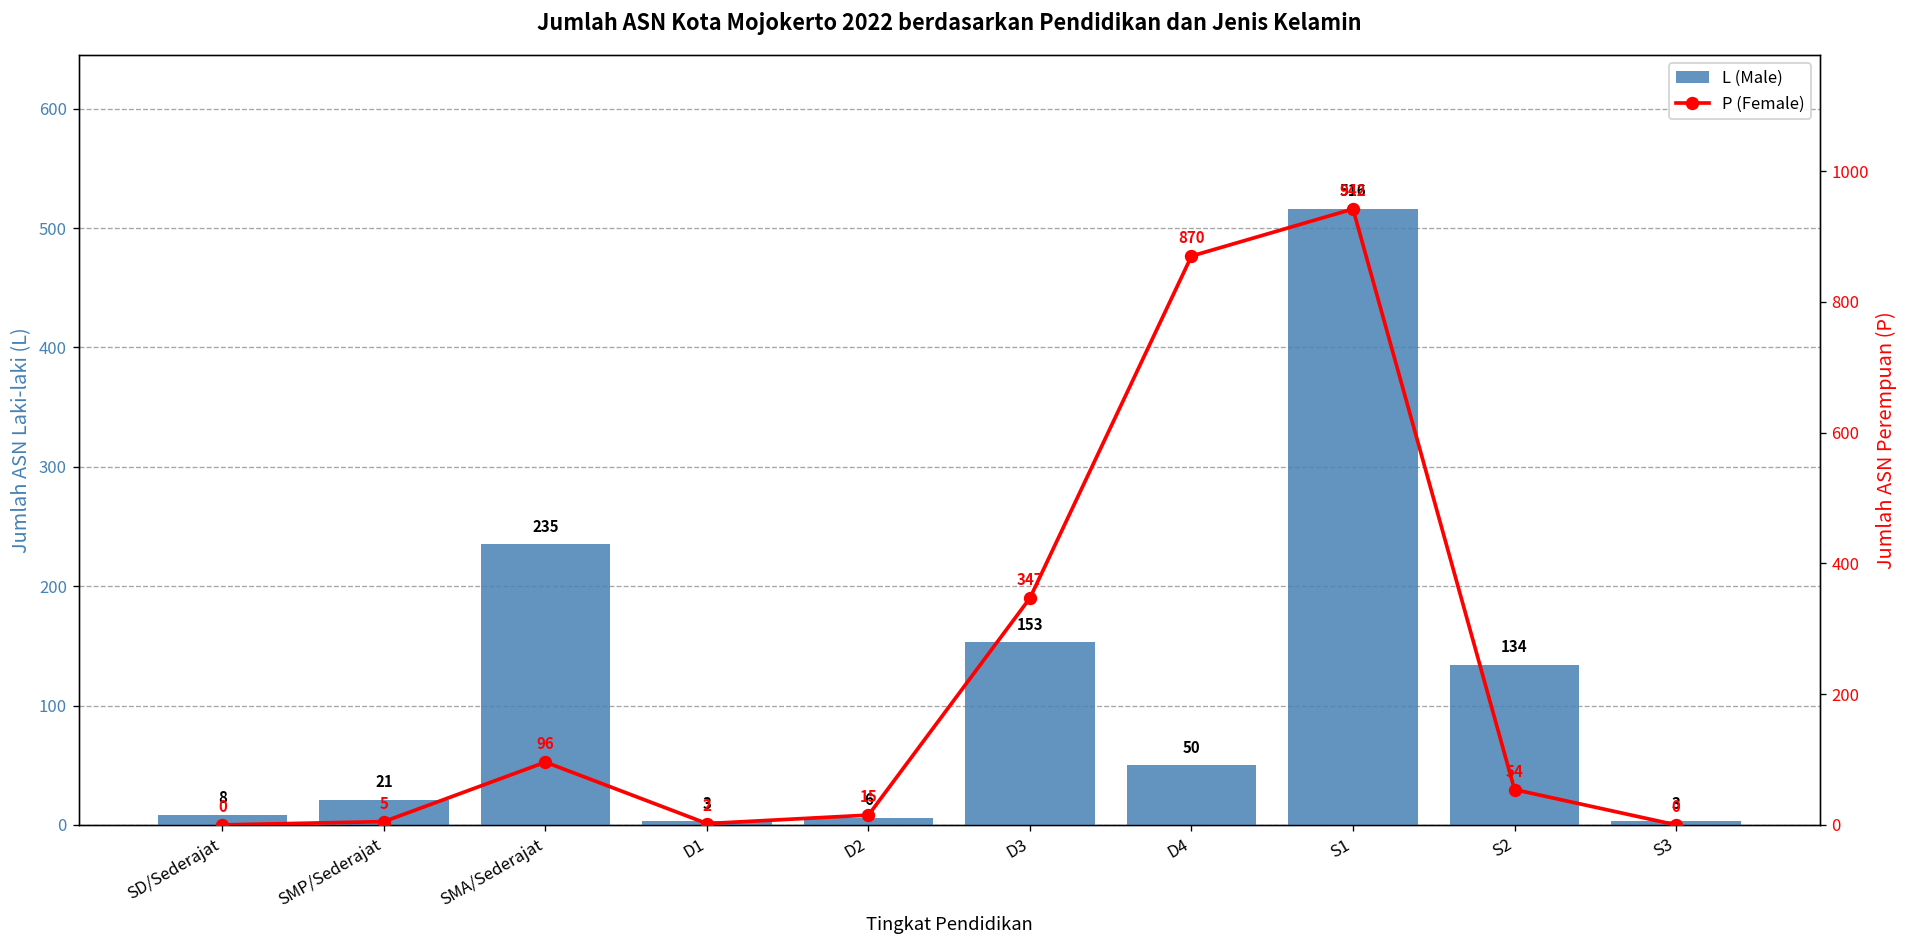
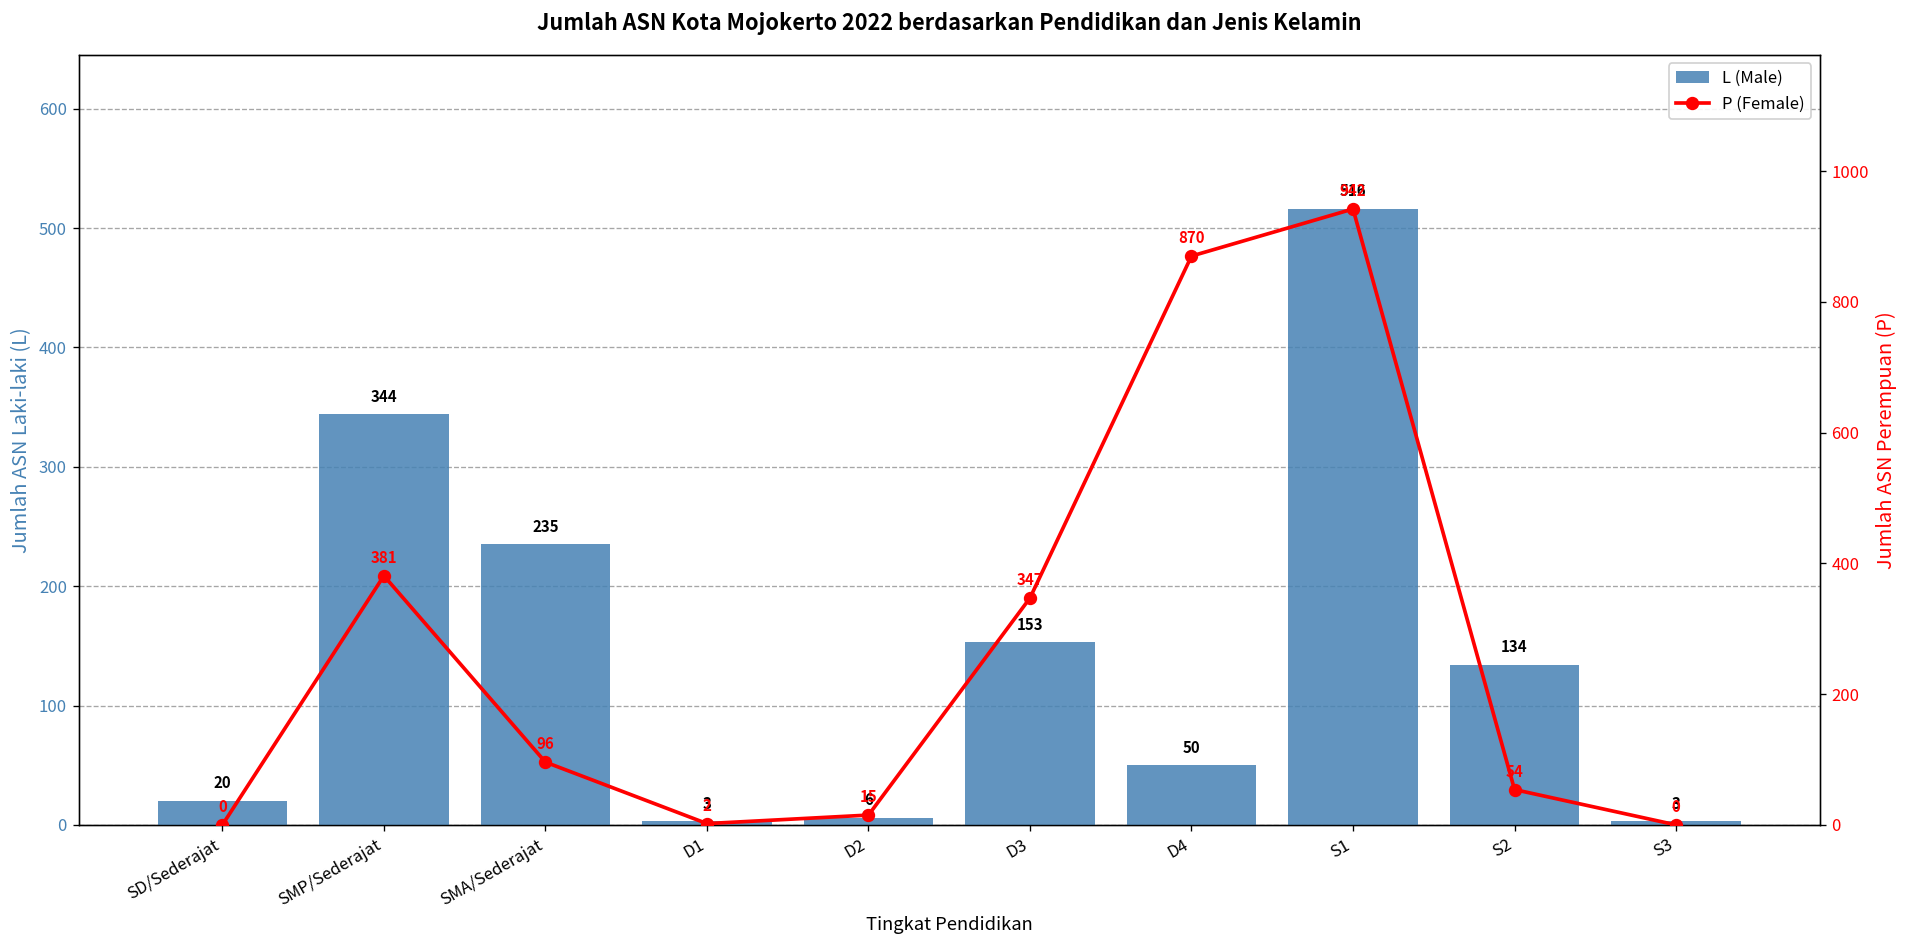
  {
    "L (Male)": {
-     "SD/Sederajat": 8,
-     "SMP/Sederajat": 21,
+     "SD/Sederajat": 20,
+     "SMP/Sederajat": 344,
      "SMA/Sederajat": 235,
      "D3": 153,
      "D4": 50,
      "S2": 134
    },
    "P (Female)": {
      "SD/Sederajat": 0,
-     "SMP/Sederajat": 5,
+     "SMP/Sederajat": 381,
      "SMA/Sederajat": 96,
      "D3": 347,
      "D4": 870,
      "S2": 54
    }
  }
